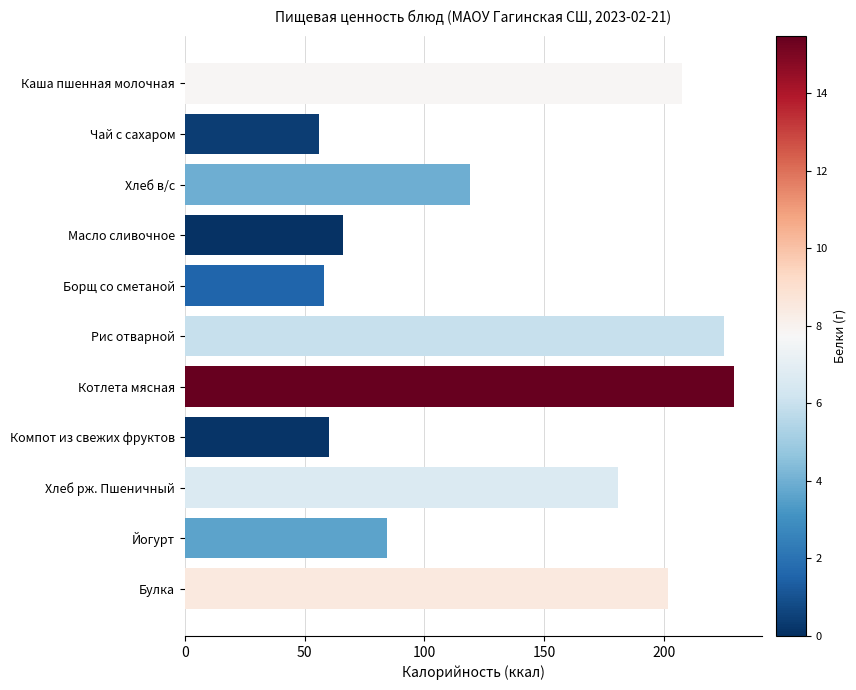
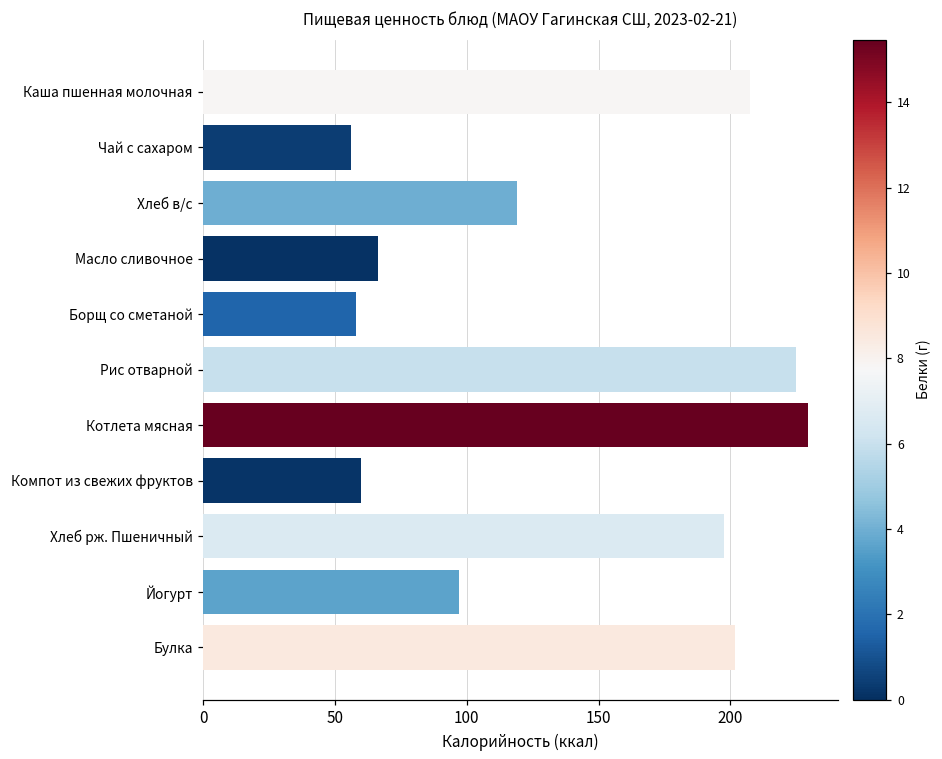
  {
    "Каша пшенная молочная": 208,
    "Чай с сахаром": 56,
    "Хлеб в/с": 119,
    "Масло сливочное": 66,
    "Борщ со сметаной": 58,
    "Рис отварной": 225,
    "Котлета мясная": 229,
    "Компот из свежих фруктов": 60,
-   "Хлеб рж. Пшеничный": 181,
-   "Йогурт": 84,
+   "Хлеб рж. Пшеничный": 198,
+   "Йогурт": 97,
    "Булка": 202
  }
